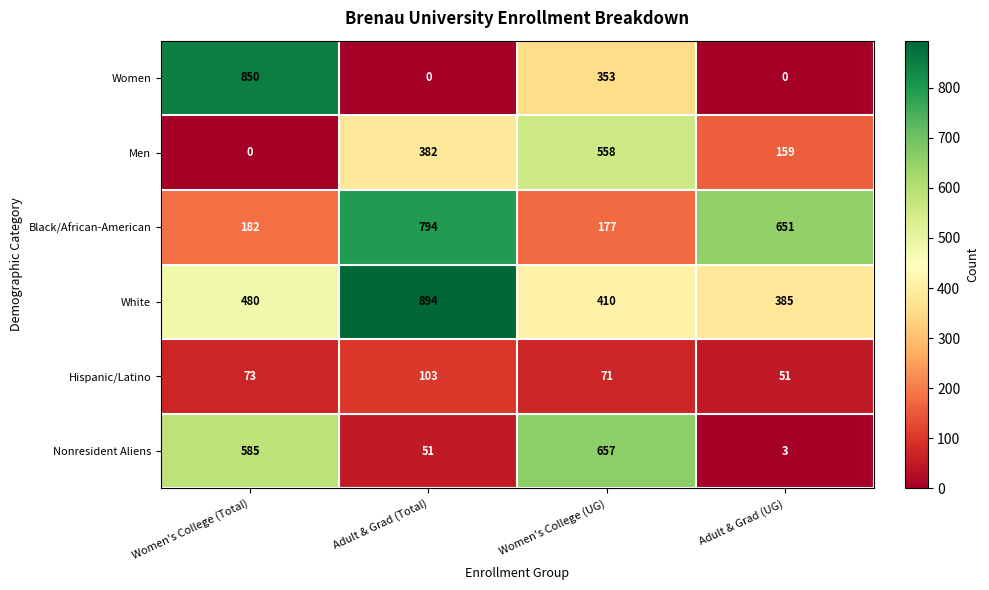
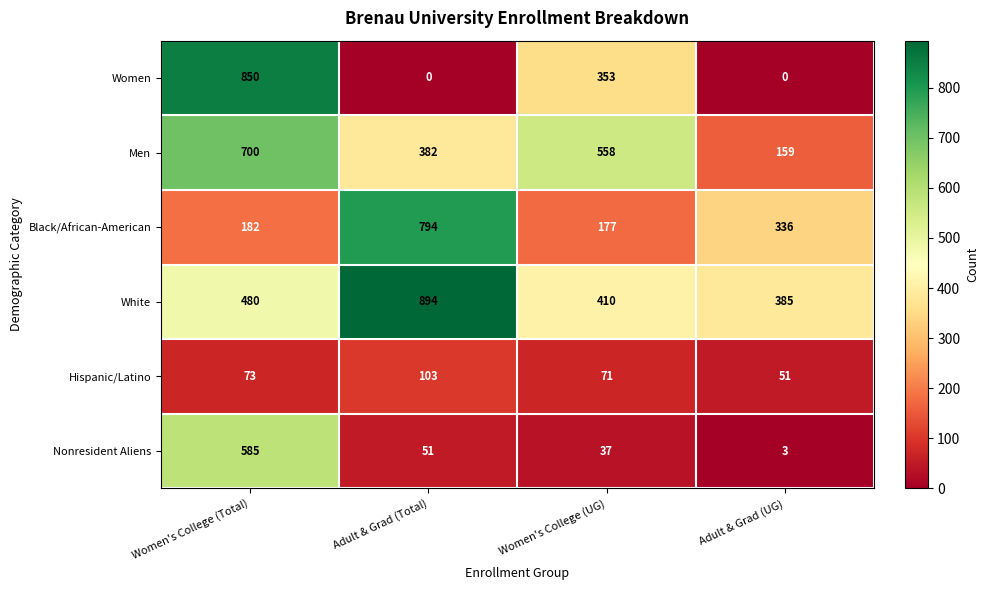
  {
    "Women": {
      "Women's College (Total)": 850,
      "Adult & Grad (Total)": 0,
      "Women's College (UG)": 353,
      "Adult & Grad (UG)": 0
    },
    "Men": {
-     "Women's College (Total)": 0,
+     "Women's College (Total)": 700,
      "Adult & Grad (Total)": 382,
      "Women's College (UG)": 558,
      "Adult & Grad (UG)": 159
    },
    "Black/African-American": {
      "Women's College (Total)": 182,
      "Adult & Grad (Total)": 794,
      "Women's College (UG)": 177,
-     "Adult & Grad (UG)": 651
+     "Adult & Grad (UG)": 336
    },
    "White": {
      "Women's College (Total)": 480,
      "Adult & Grad (Total)": 894,
      "Women's College (UG)": 410,
      "Adult & Grad (UG)": 385
    },
    "Hispanic/Latino": {
      "Women's College (Total)": 73,
      "Adult & Grad (Total)": 103,
      "Women's College (UG)": 71,
      "Adult & Grad (UG)": 51
    },
    "Nonresident Aliens": {
      "Women's College (Total)": 585,
      "Adult & Grad (Total)": 51,
-     "Women's College (UG)": 657,
+     "Women's College (UG)": 37,
      "Adult & Grad (UG)": 3
    }
  }
